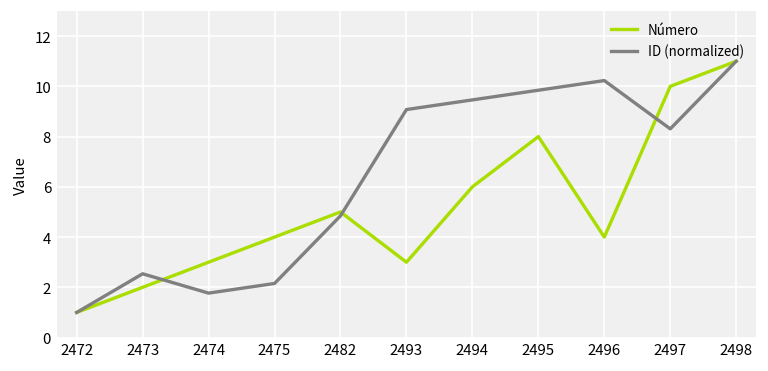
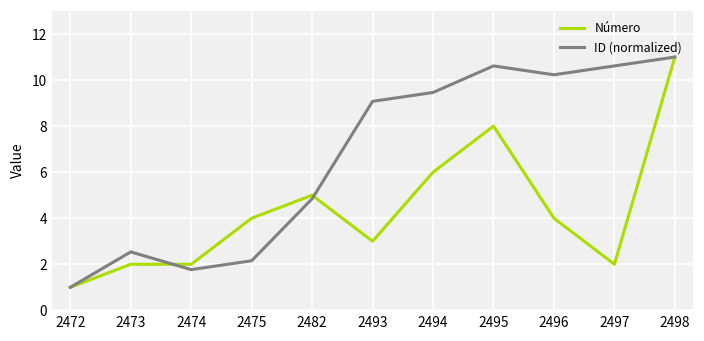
  {
    "Número": {
      "2473": 2,
-     "2474": 3,
+     "2474": 2,
      "2475": 4,
      "2482": 5,
      "2493": 3,
      "2494": 6,
      "2495": 8,
      "2496": 4,
-     "2497": 10
+     "2497": 2
    },
    "ID (normalized)": {
      "2473": 2.5,
      "2474": 1.8,
      "2475": 2.2,
      "2482": 4.8,
      "2493": 9.1,
      "2494": 9.5,
-     "2495": 9.8,
+     "2495": 10.6,
      "2496": 10.2,
-     "2497": 8.3
+     "2497": 10.6
    }
  }
